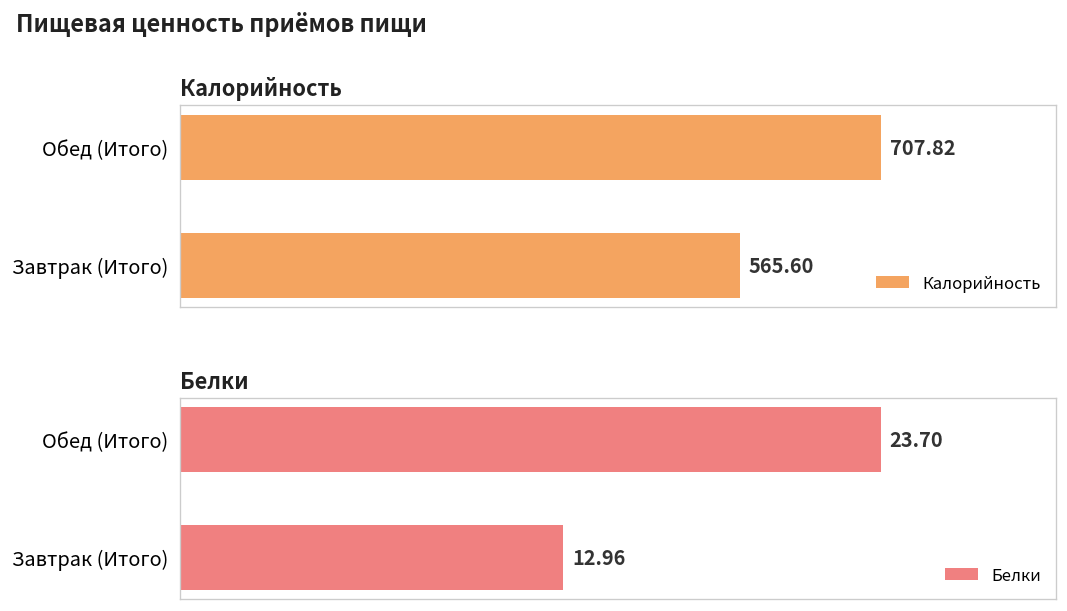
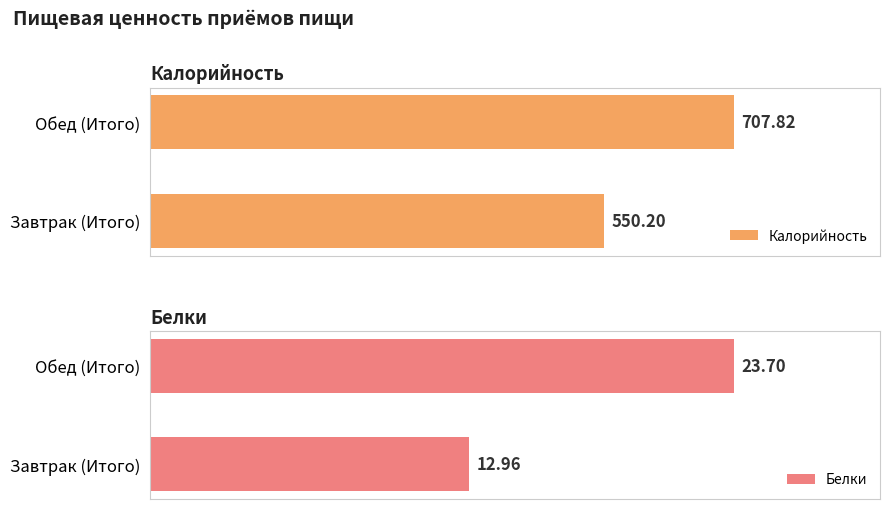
  {
    "Калорийность": {
      "Обед (Итого)": 707.82,
-     "Завтрак (Итого)": 565.60
+     "Завтрак (Итого)": 550.20
    },
    "Белки": {
      "Обед (Итого)": 23.70,
      "Завтрак (Итого)": 12.96
    }
  }
